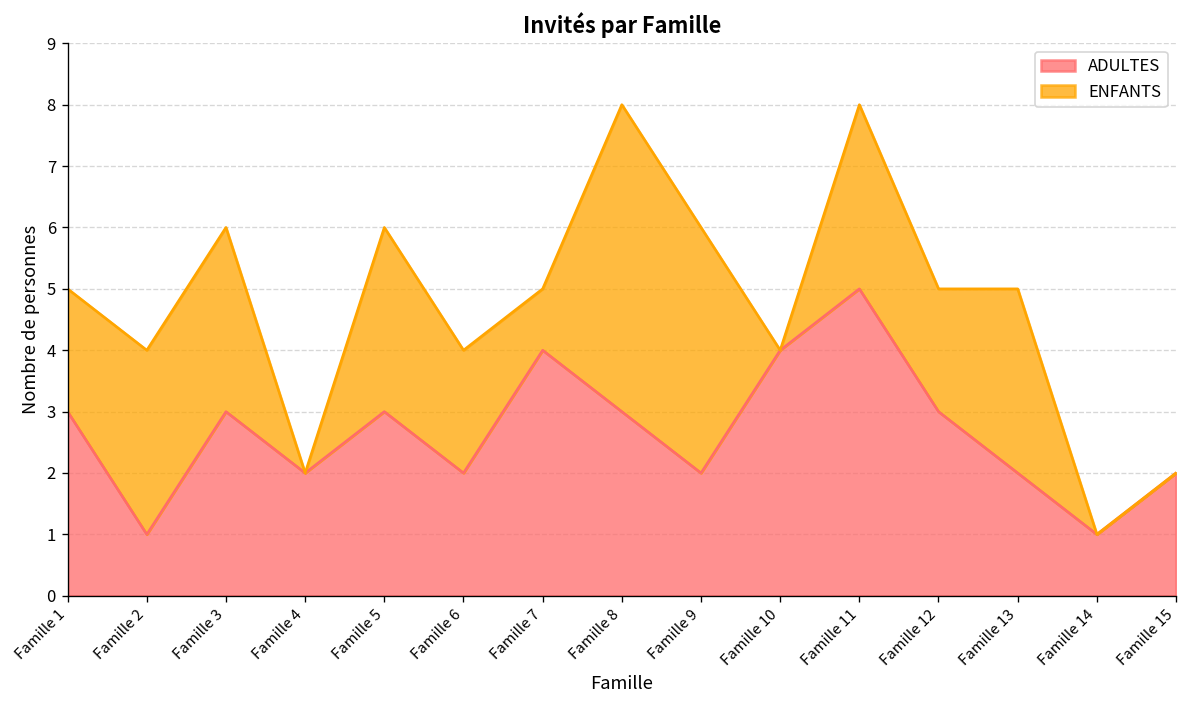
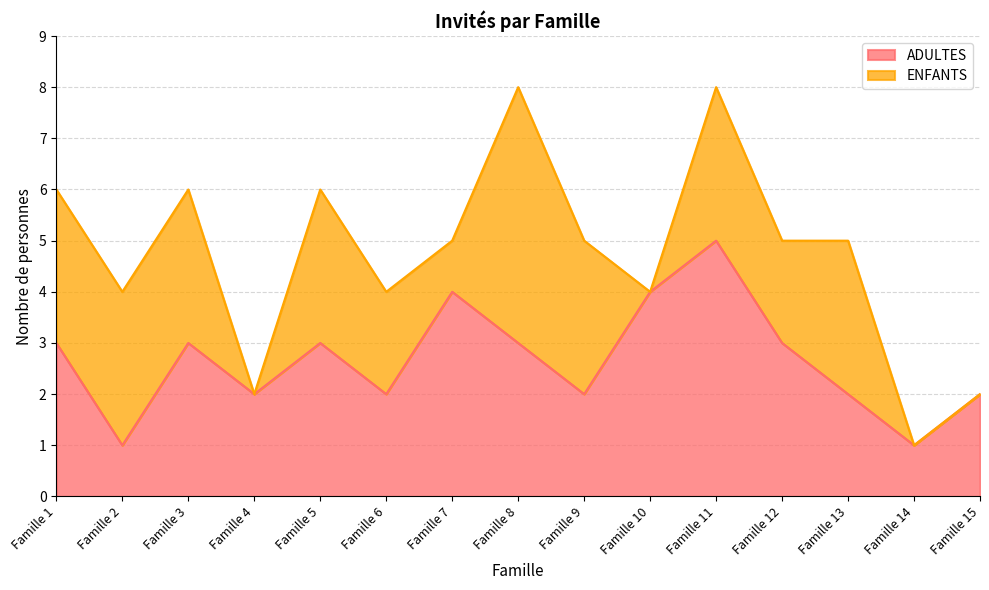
  {
    "ADULTES": {
      "Famille 1": 3,
      "Famille 2": 1,
      "Famille 3": 3,
      "Famille 5": 3,
      "Famille 6": 2,
      "Famille 7": 4,
      "Famille 8": 3,
      "Famille 9": 2,
      "Famille 11": 5,
      "Famille 12": 3,
      "Famille 13": 2
    },
    "ENFANTS": {
-     "Famille 1": 2,
+     "Famille 1": 3,
      "Famille 2": 3,
      "Famille 3": 3,
      "Famille 5": 3,
      "Famille 6": 2,
      "Famille 7": 1,
      "Famille 8": 5,
-     "Famille 9": 4,
+     "Famille 9": 3,
      "Famille 11": 3,
      "Famille 12": 2,
      "Famille 13": 3
    }
  }
